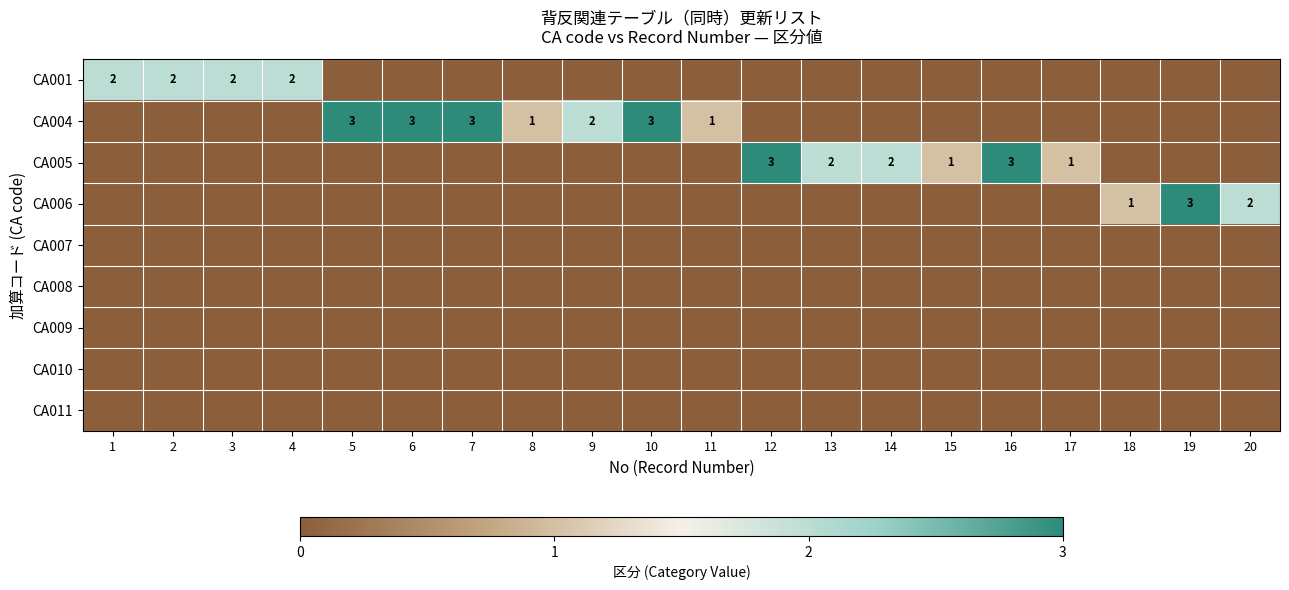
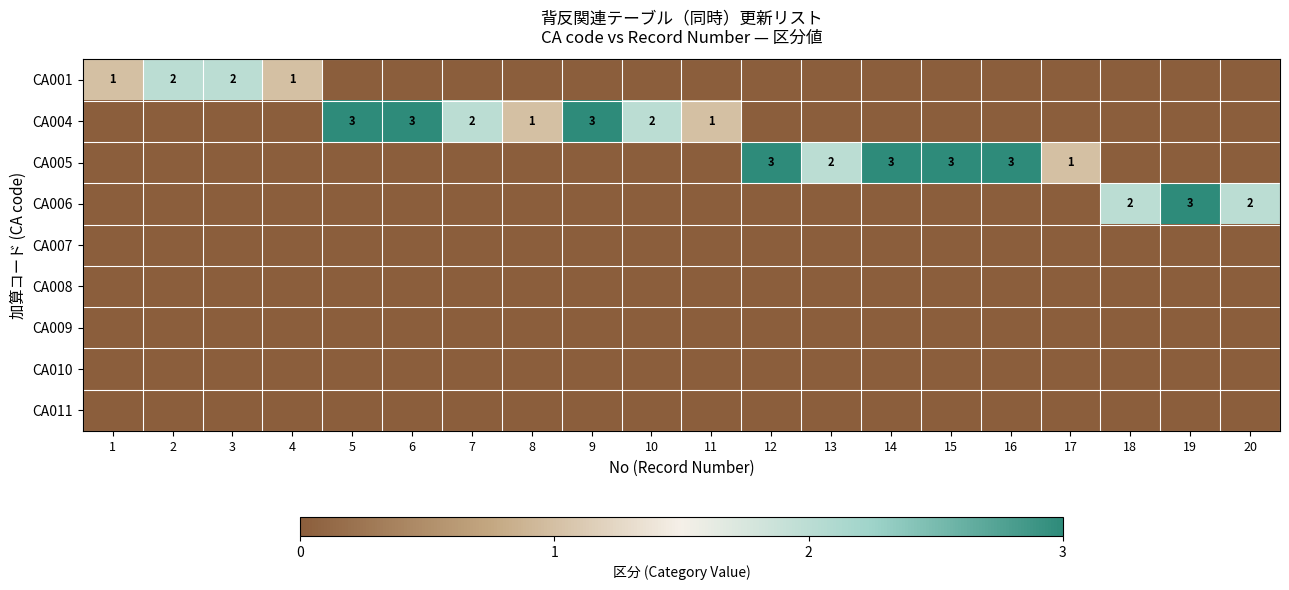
  {
    "CA001": {
-     "1": 2,
+     "1": 1,
      "2": 2,
      "3": 2,
-     "4": 2
+     "4": 1
    },
    "CA004": {
      "5": 3,
      "6": 3,
-     "7": 3,
+     "7": 2,
      "8": 1,
-     "9": 2,
-     "10": 3,
+     "9": 3,
+     "10": 2,
      "11": 1
    },
    "CA005": {
      "12": 3,
      "13": 2,
-     "14": 2,
-     "15": 1,
+     "14": 3,
+     "15": 3,
      "16": 3,
      "17": 1
    },
    "CA006": {
-     "18": 1,
+     "18": 2,
      "19": 3,
      "20": 2
    }
  }
